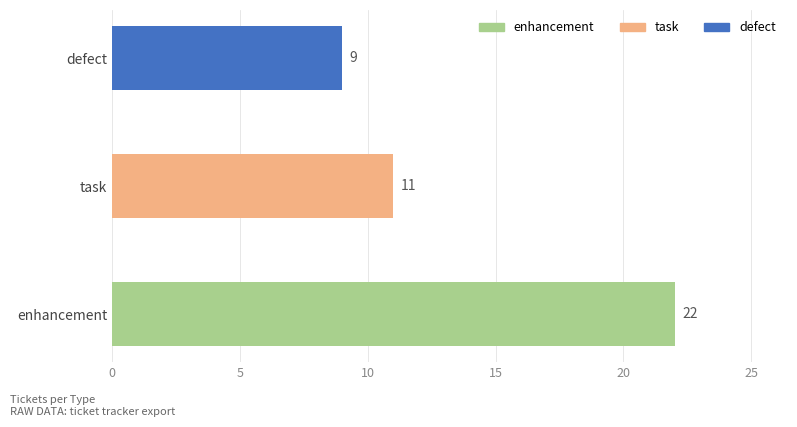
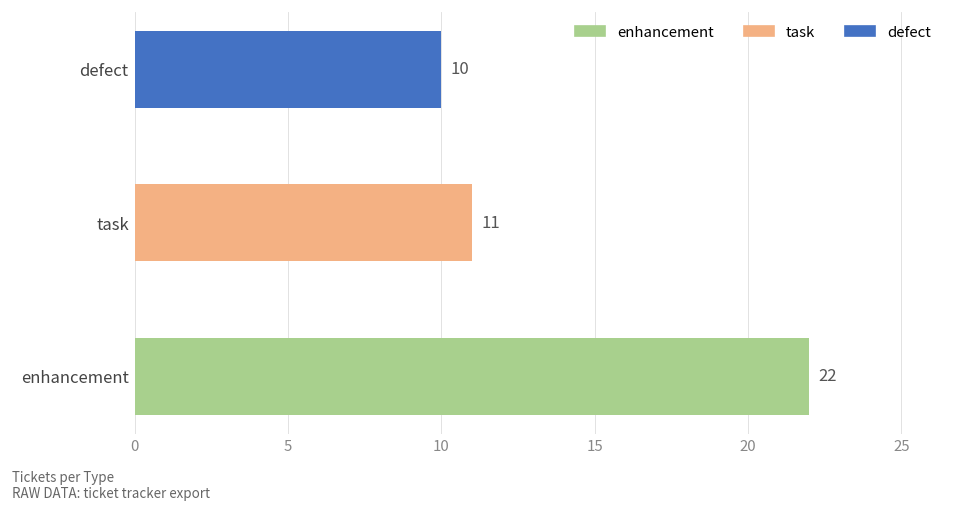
  {
-   "defect": 9,
+   "defect": 10,
    "task": 11,
    "enhancement": 22
  }
